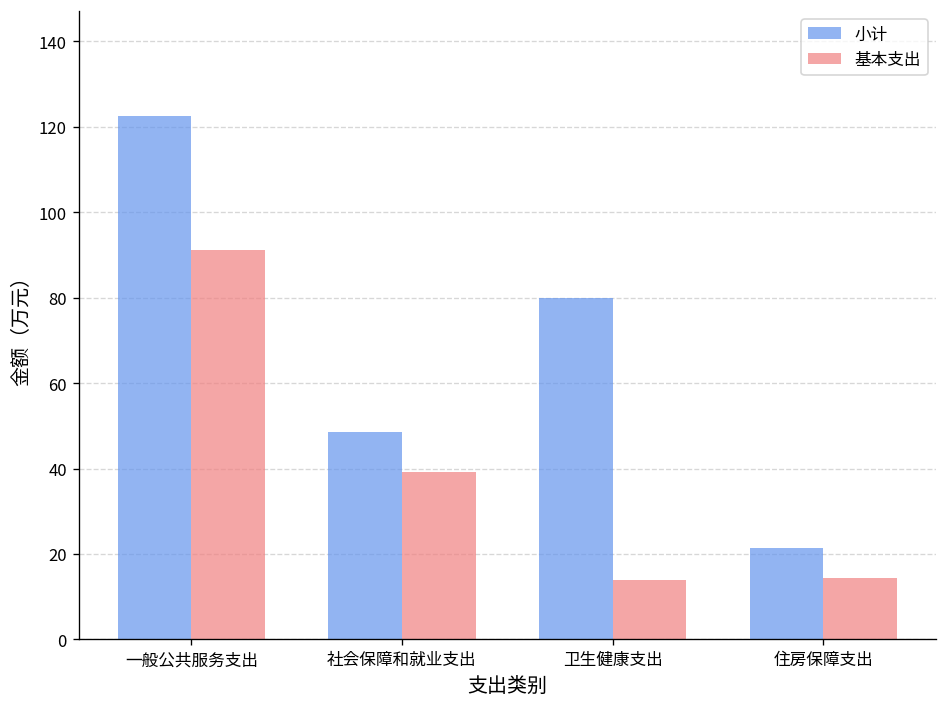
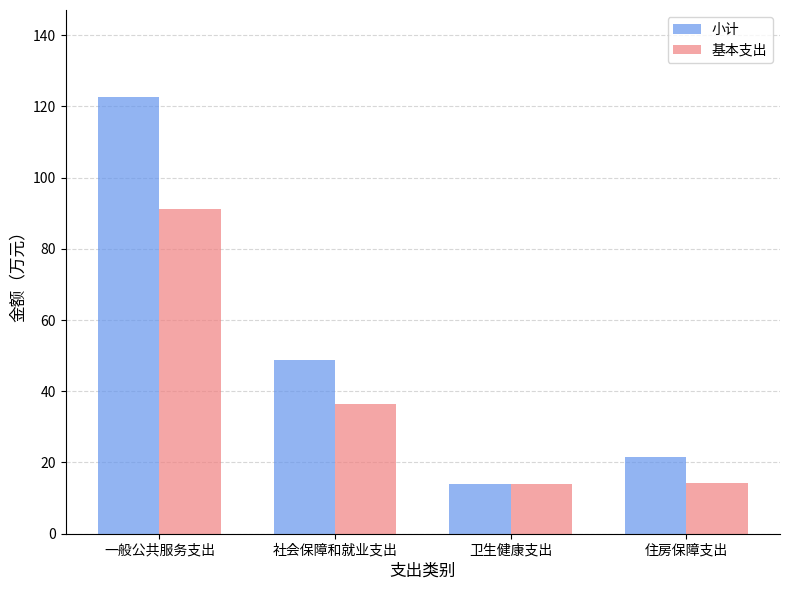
  {
    "小计": {
      "一般公共服务支出": 123,
      "社会保障和就业支出": 49,
-     "卫生健康支出": 80,
+     "卫生健康支出": 14,
      "住房保障支出": 21
    },
    "基本支出": {
      "一般公共服务支出": 91,
-     "社会保障和就业支出": 39,
+     "社会保障和就业支出": 36,
      "卫生健康支出": 14,
      "住房保障支出": 14
    }
  }
